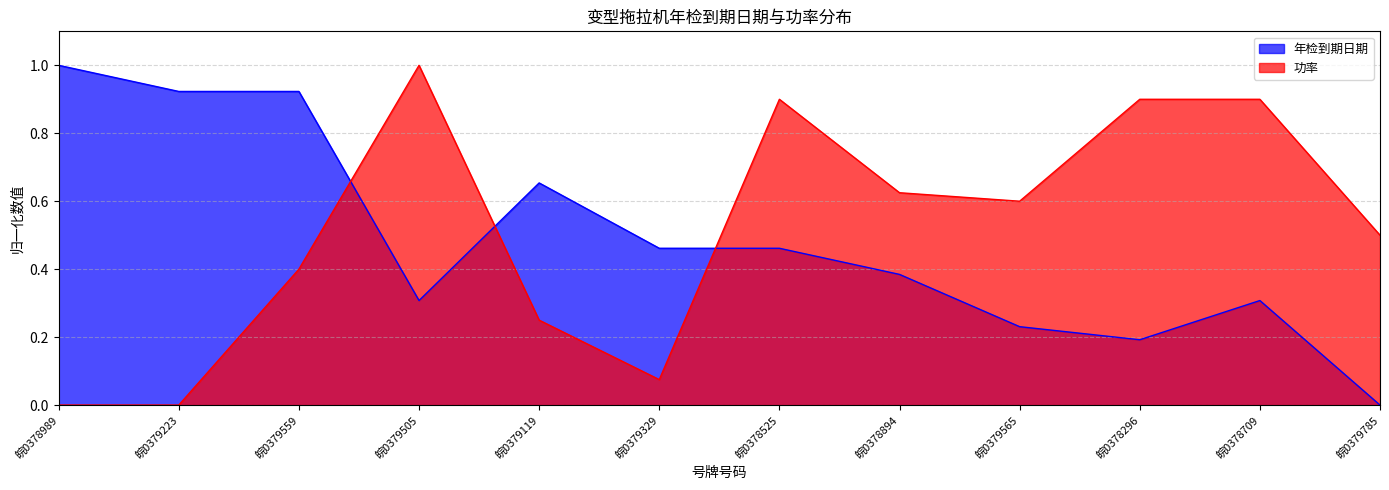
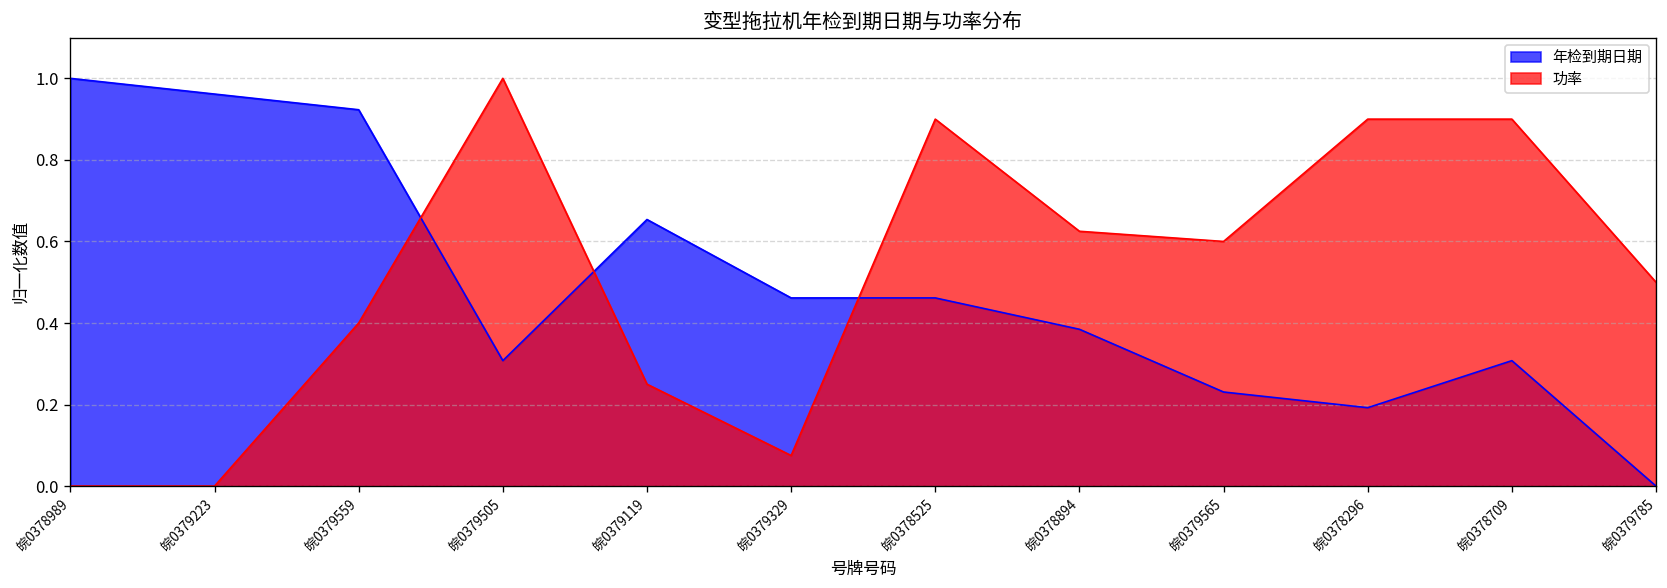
  {
    "年检到期日期": {
      "皖0378989": 1.00,
-     "皖0379223": 0.92,
+     "皖0379223": 0.96,
      "皖0379559": 0.92,
      "皖0379505": 0.31,
      "皖0379119": 0.65,
      "皖0379329": 0.46,
      "皖0378525": 0.46,
      "皖0378894": 0.38,
      "皖0379565": 0.23,
      "皖0378296": 0.19,
      "皖0378709": 0.31,
      "皖0379785": 0.00
    },
    "功率": {
      "皖0378989": 0.00,
      "皖0379223": 0.00,
      "皖0379559": 0.40,
      "皖0379505": 1.00,
      "皖0379119": 0.25,
      "皖0379329": 0.08,
      "皖0378525": 0.90,
      "皖0378894": 0.63,
      "皖0379565": 0.60,
      "皖0378296": 0.90,
      "皖0378709": 0.90,
      "皖0379785": 0.50
    }
  }
